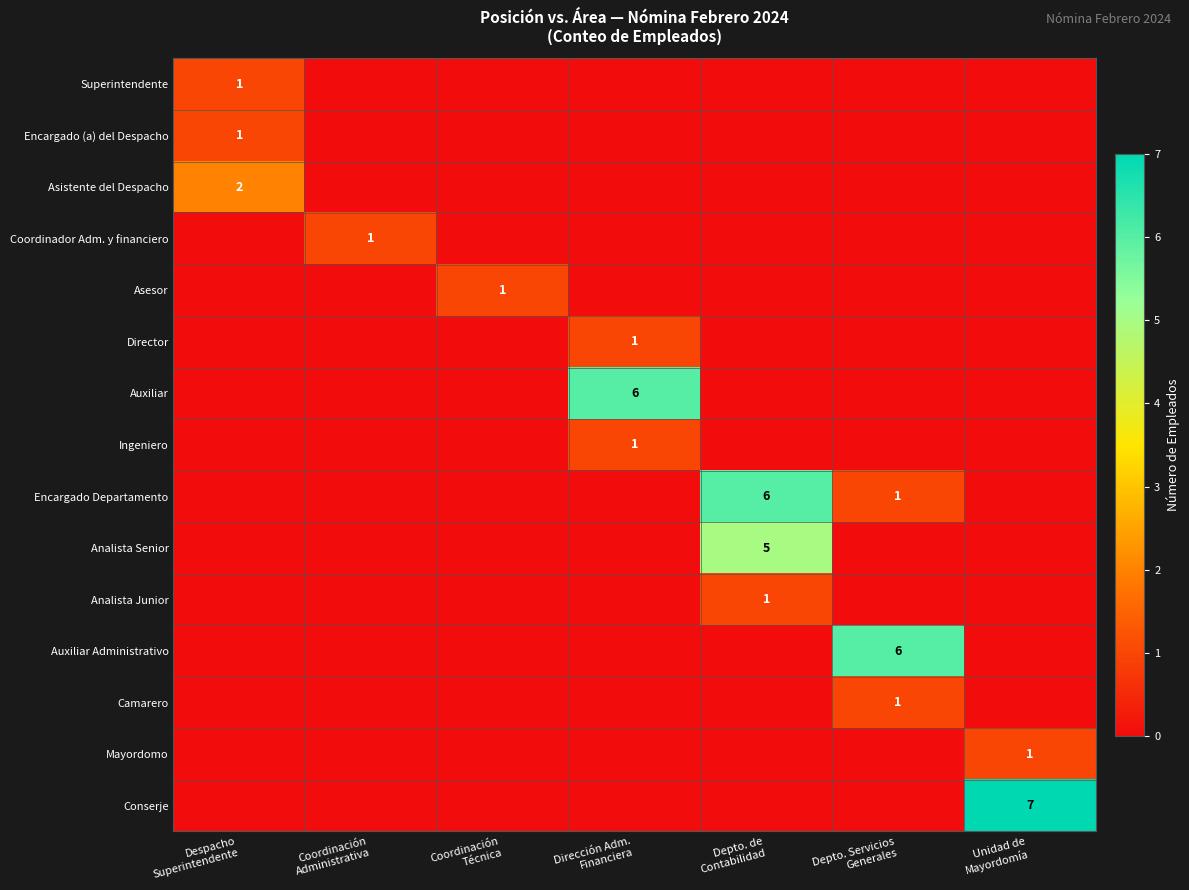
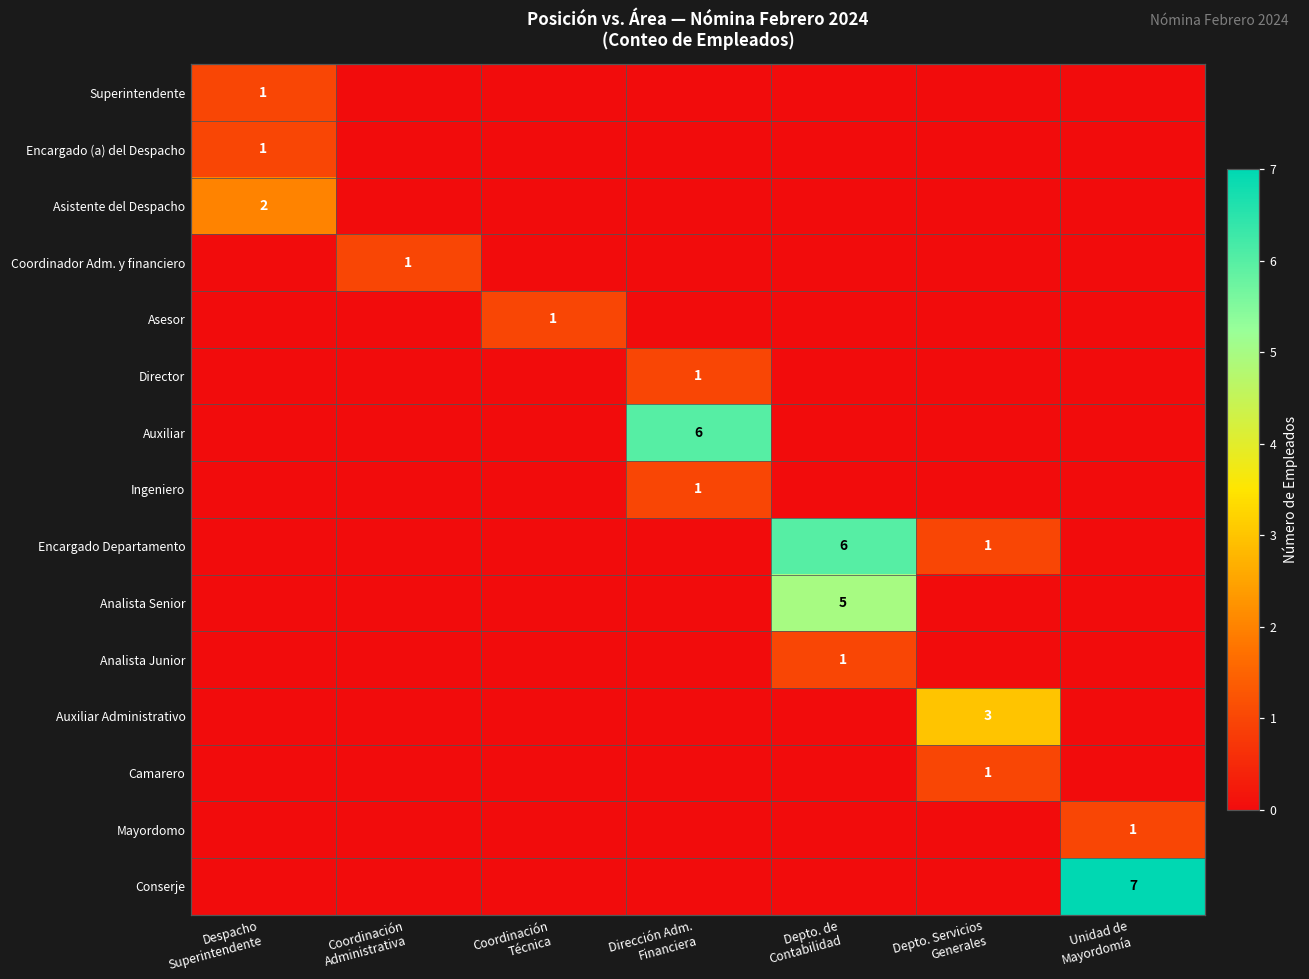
  {
    "Superintendente": {
      "Despacho Superintendente": 1
    },
    "Encargado (a) del Despacho": {
      "Despacho Superintendente": 1
    },
    "Asistente del Despacho": {
      "Despacho Superintendente": 2
    },
    "Coordinador Adm. y financiero": {
      "Coordinación Administrativa": 1
    },
    "Asesor": {
      "Coordinación Técnica": 1
    },
    "Director": {
      "Dirección Adm. Financiera": 1
    },
    "Auxiliar": {
      "Dirección Adm. Financiera": 6
    },
    "Ingeniero": {
      "Dirección Adm. Financiera": 1
    },
    "Encargado Departamento": {
      "Depto. de Contabilidad": 6,
      "Depto. Servicios Generales": 1
    },
    "Analista Senior": {
      "Depto. de Contabilidad": 5
    },
    "Analista Junior": {
      "Depto. de Contabilidad": 1
    },
    "Auxiliar Administrativo": {
-     "Depto. Servicios Generales": 6
+     "Depto. Servicios Generales": 3
    },
    "Camarero": {
      "Depto. Servicios Generales": 1
    },
    "Mayordomo": {
      "Unidad de Mayordomía": 1
    },
    "Conserje": {
      "Unidad de Mayordomía": 7
    }
  }
